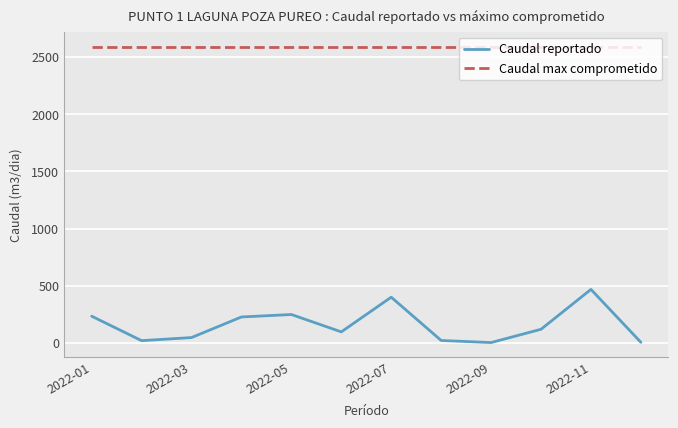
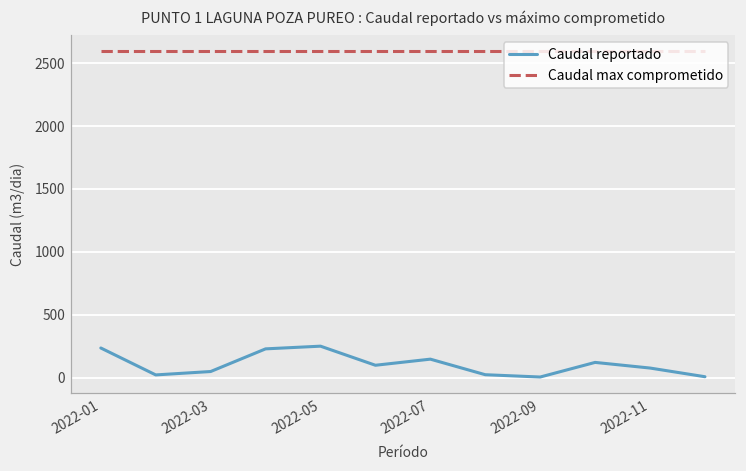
  {
    "Caudal reportado": {
      "2022-01": 240,
      "2022-03": 50,
      "2022-05": 250,
-     "2022-07": 400,
+     "2022-07": 150,
      "2022-09": 0,
-     "2022-11": 470
+     "2022-11": 80
    },
    "Caudal max comprometido": {
      "2022-01": 2590,
      "2022-03": 2590,
      "2022-05": 2590,
      "2022-07": 2590
    }
  }
